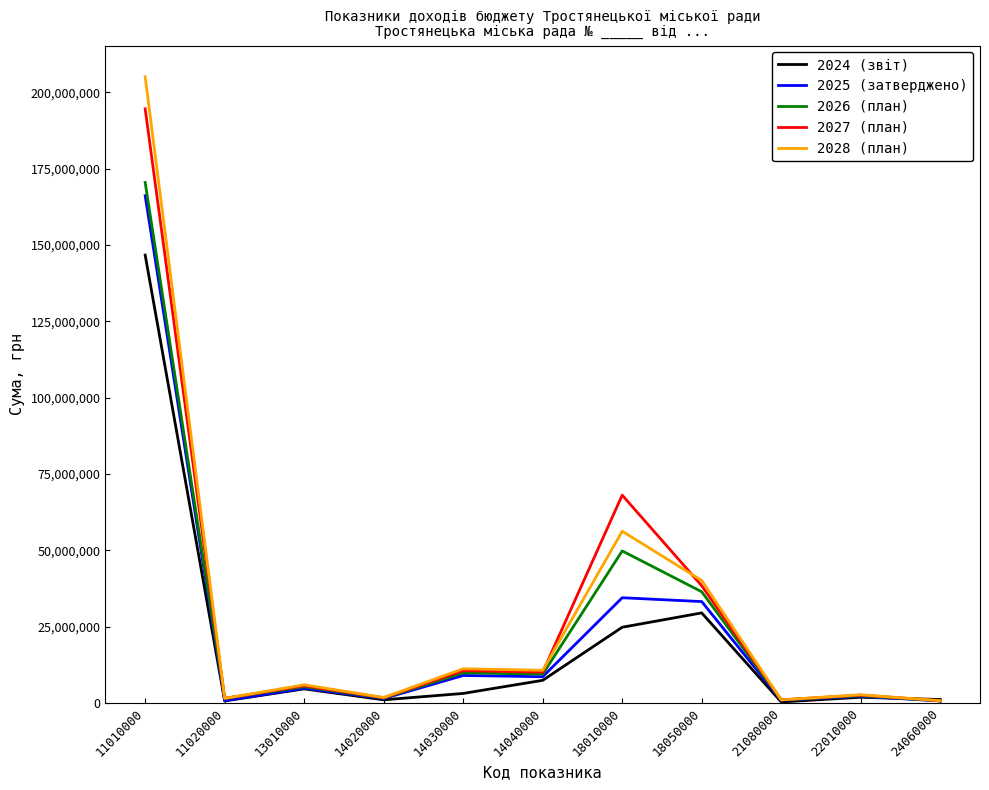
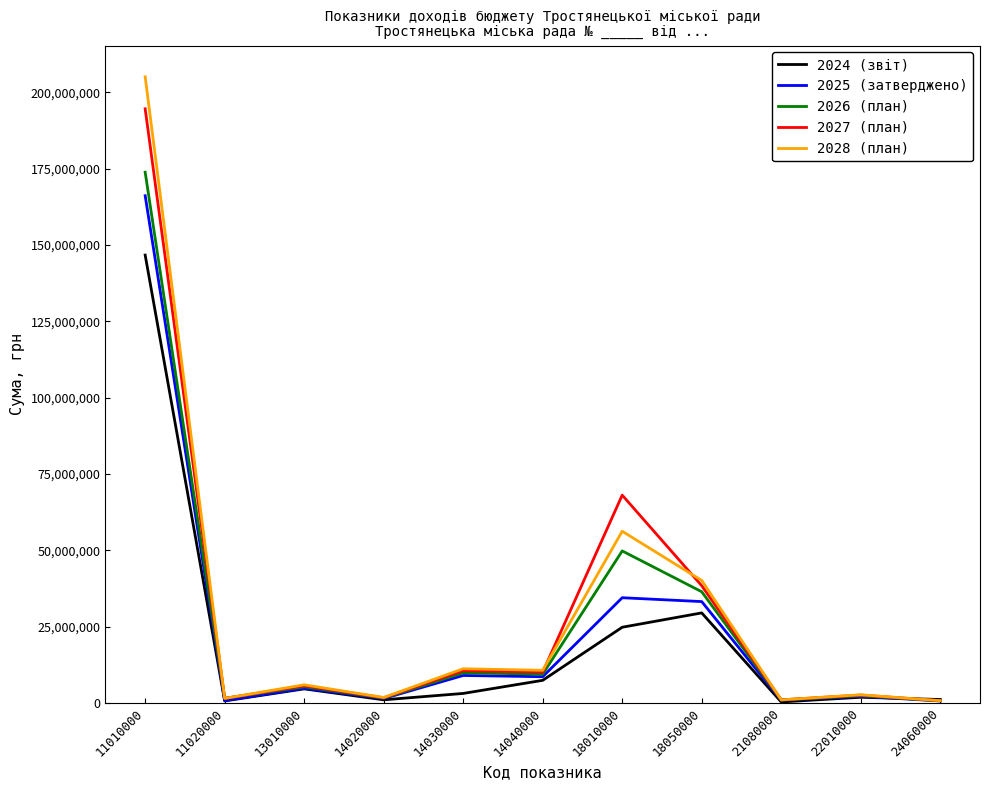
  {
    "2024 (звіт)": {
      "11010000": "147,000,000",
      "14030000": "3,000,000",
      "14040000": "7,000,000",
      "18010000": "25,000,000",
      "18050000": "29,000,000"
    },
    "2025 (затверджено)": {
      "11010000": "166,000,000",
      "14030000": "9,000,000",
      "18010000": "34,000,000",
      "18050000": "33,000,000"
    },
    "2026 (план)": {
-     "11010000": "170,000,000",
+     "11010000": "174,000,000",
      "18010000": "50,000,000",
      "18050000": "36,000,000"
    },
    "2027 (план)": {
      "11010000": "195,000,000",
      "18010000": "68,000,000",
      "18050000": "38,000,000"
    },
    "2028 (план)": {
      "11010000": "205,000,000",
      "18010000": "56,000,000",
      "18050000": "40,000,000"
    }
  }
